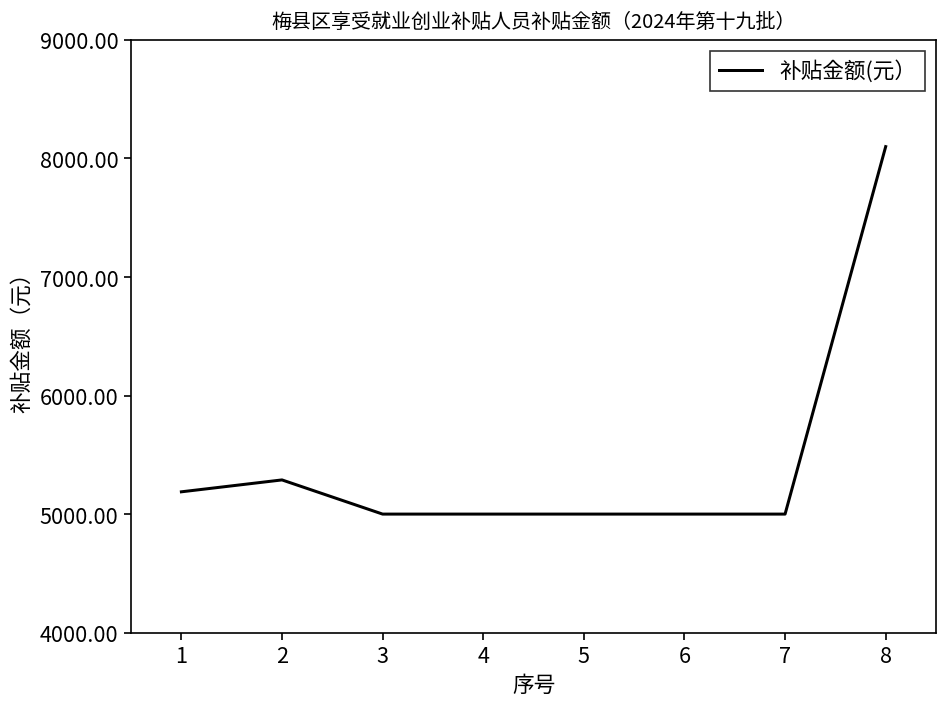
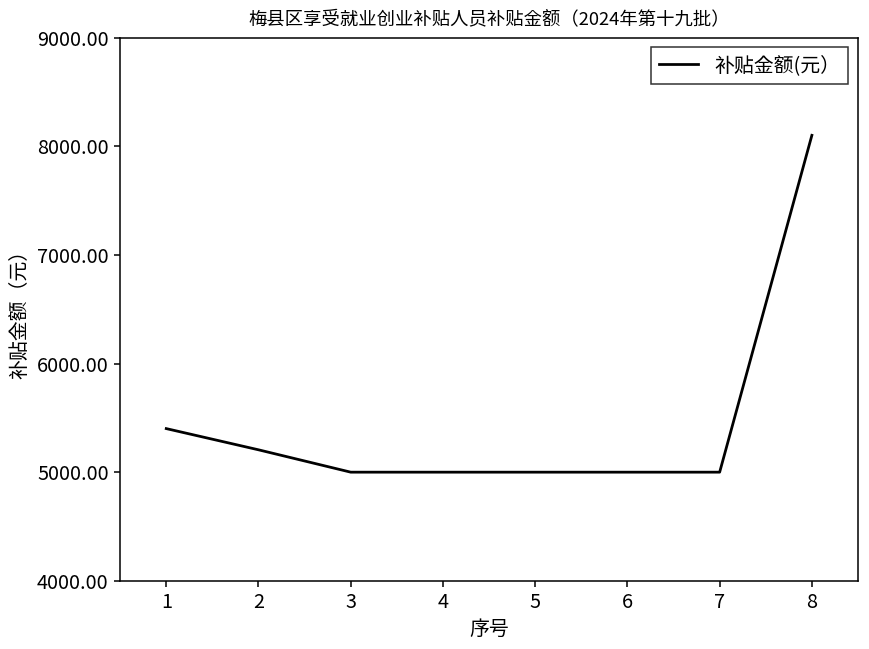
  {
-   "1": 5200,
-   "2": 5300,
+   "1": 5400,
+   "2": 5200,
    "3": 5000,
    "4": 5000,
    "5": 5000,
    "6": 5000,
    "7": 5000,
    "8": 8100
  }
